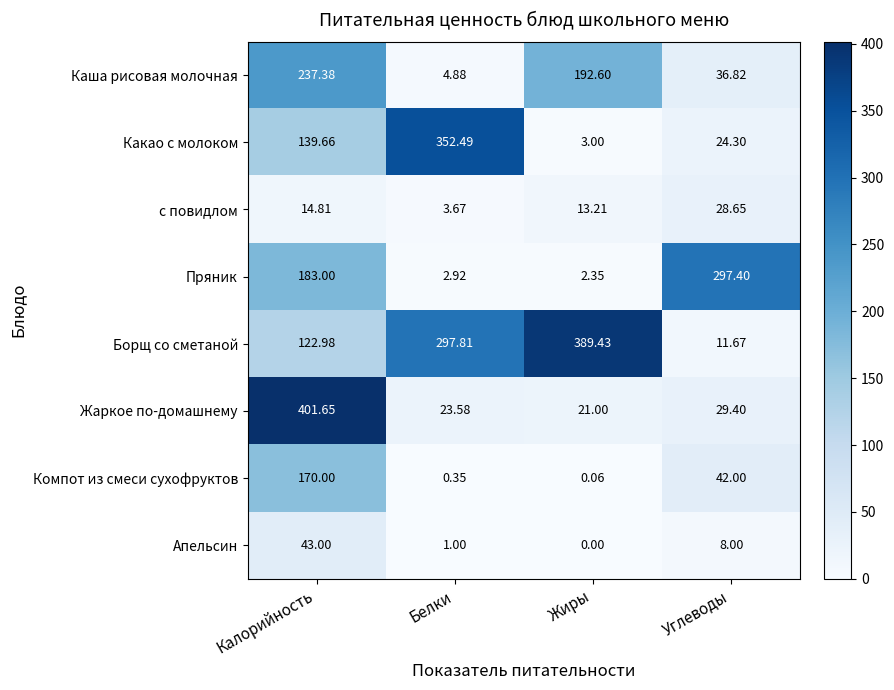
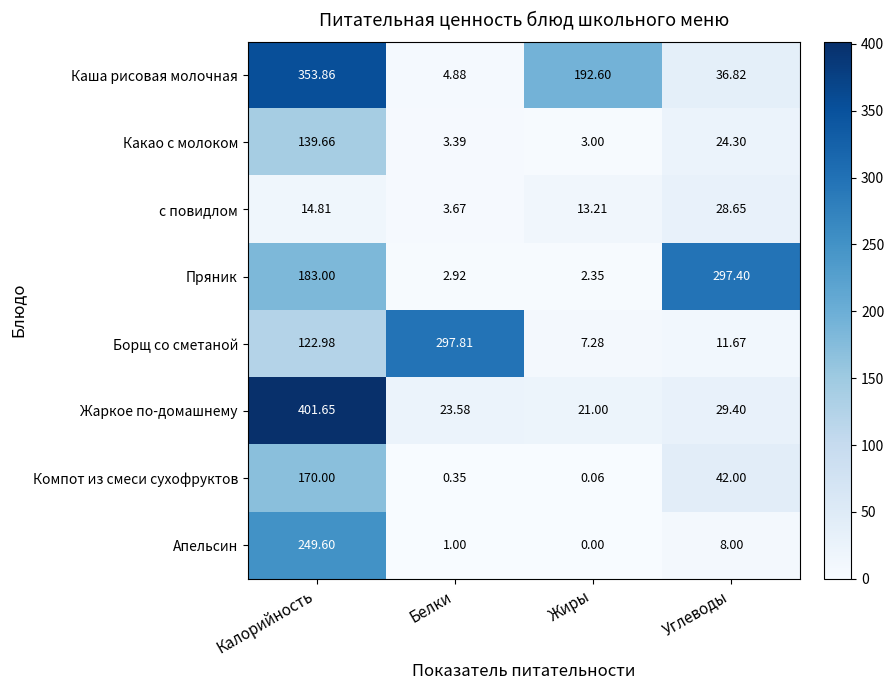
  {
    "Каша рисовая молочная": {
-     "Калорийность": 237.38,
+     "Калорийность": 353.86,
      "Белки": 4.88,
      "Жиры": 192.60,
      "Углеводы": 36.82
    },
    "Какао с молоком": {
      "Калорийность": 139.66,
-     "Белки": 352.49,
+     "Белки": 3.39,
      "Жиры": 3.00,
      "Углеводы": 24.30
    },
    "с повидлом": {
      "Калорийность": 14.81,
      "Белки": 3.67,
      "Жиры": 13.21,
      "Углеводы": 28.65
    },
    "Пряник": {
      "Калорийность": 183.00,
      "Белки": 2.92,
      "Жиры": 2.35,
      "Углеводы": 297.40
    },
    "Борщ со сметаной": {
      "Калорийность": 122.98,
      "Белки": 297.81,
-     "Жиры": 389.43,
+     "Жиры": 7.28,
      "Углеводы": 11.67
    },
    "Жаркое по-домашнему": {
      "Калорийность": 401.65,
      "Белки": 23.58,
      "Жиры": 21.00,
      "Углеводы": 29.40
    },
    "Компот из смеси сухофруктов": {
      "Калорийность": 170.00,
      "Белки": 0.35,
      "Жиры": 0.06,
      "Углеводы": 42.00
    },
    "Апельсин": {
-     "Калорийность": 43.00,
+     "Калорийность": 249.60,
      "Белки": 1.00,
      "Жиры": 0.00,
      "Углеводы": 8.00
    }
  }
